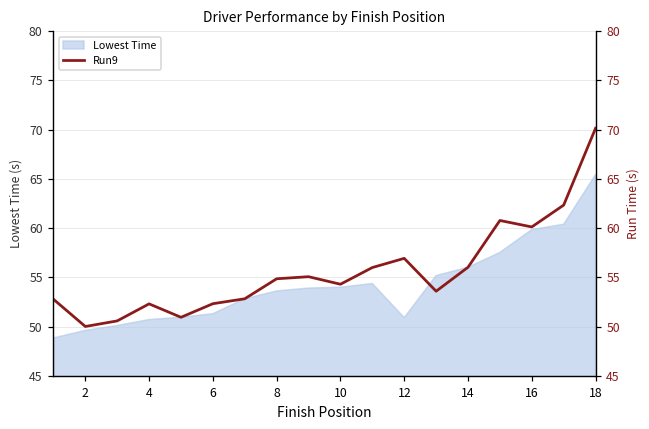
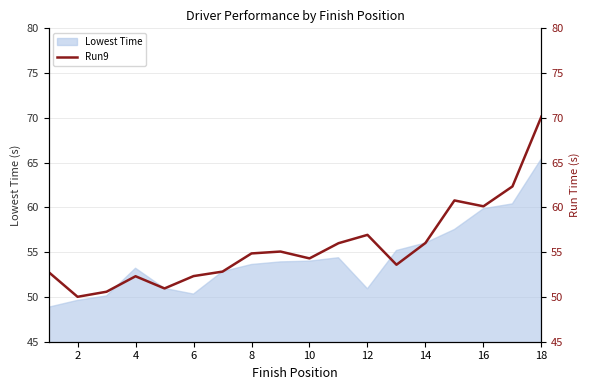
  {
    "Lowest Time": {
      "2": 50,
-     "4": 51,
-     "6": 51,
+     "4": 53,
+     "6": 50,
      "8": 54,
      "10": 54,
      "12": 51,
      "14": 56,
      "16": 60,
      "18": 65
    },
    "Run9": {
      "2": 50,
      "4": 52,
      "6": 52,
      "8": 55,
      "10": 54,
      "12": 57,
      "14": 56,
      "16": 60,
      "18": 70
    }
  }
